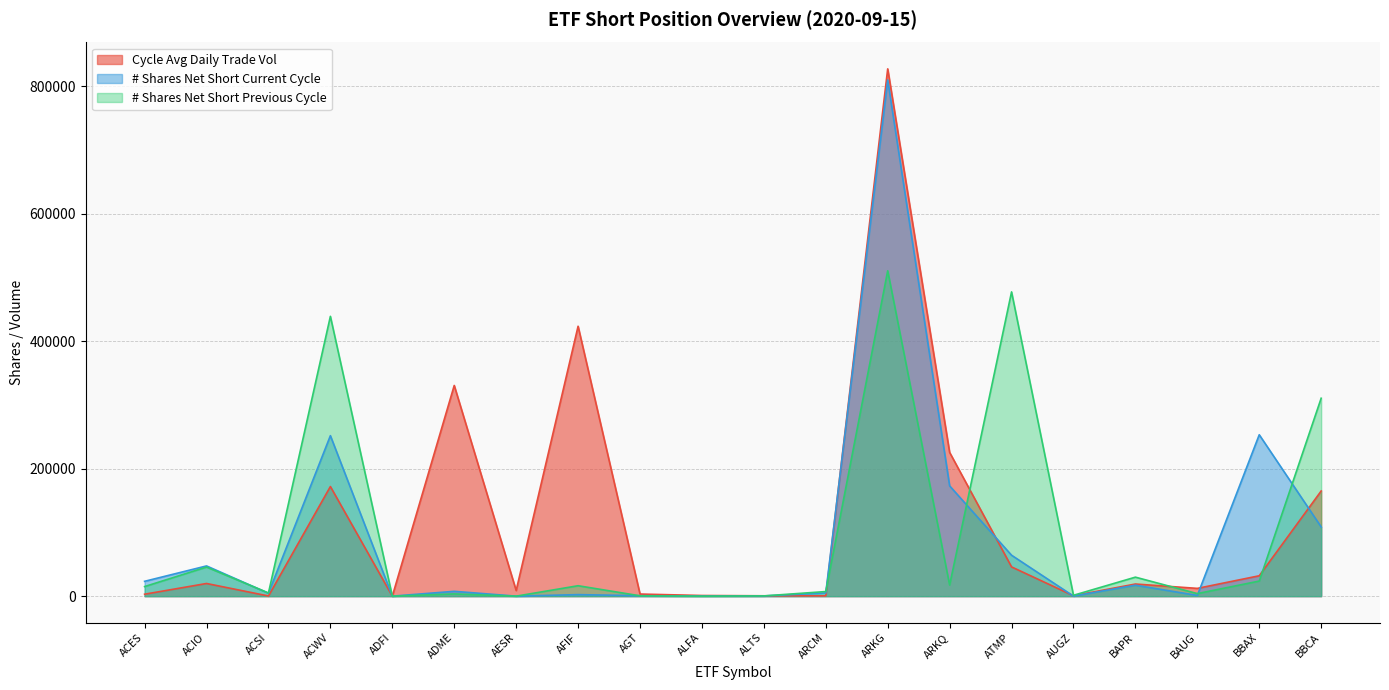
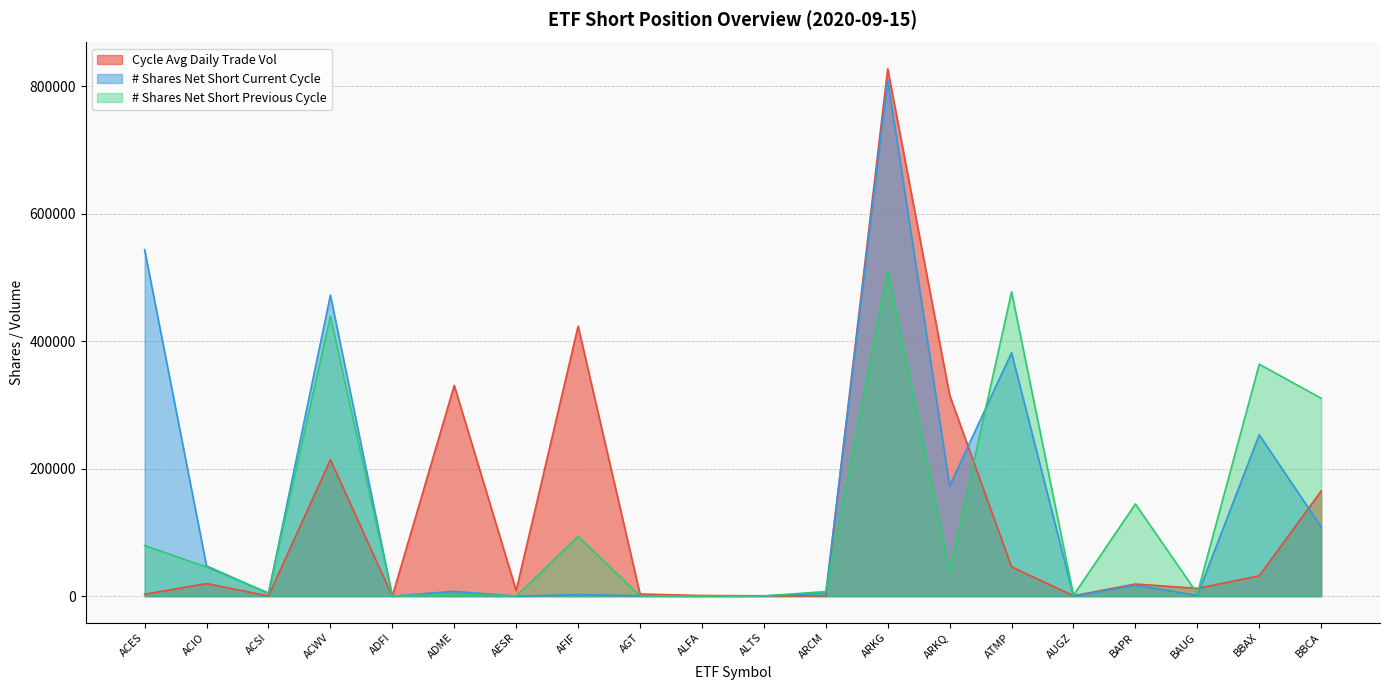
  {
    "Cycle Avg Daily Trade Vol": {
      "ACES": 0,
      "ACIO": 20000,
      "ACSI": 0,
-     "ACWV": 170000,
+     "ACWV": 210000,
      "ADME": 330000,
      "AESR": 10000,
      "AFIF": 420000,
      "ARCM": 0,
      "ARKG": 830000,
-     "ARKQ": 230000,
+     "ARKQ": 320000,
      "ATMP": 50000,
      "BAUG": 10000,
      "BBAX": 30000,
      "BBCA": 160000
    },
    "# Shares Net Short Current Cycle": {
-     "ACES": 20000,
-     "ACWV": 250000,
+     "ACES": 540000,
+     "ACWV": 470000,
      "ADME": 10000,
      "AFIF": 0,
      "ARKG": 810000,
      "ARKQ": 170000,
-     "ATMP": 60000,
+     "ATMP": 380000,
      "BBAX": 250000,
      "BBCA": 110000
    },
    "# Shares Net Short Previous Cycle": {
-     "ACES": 20000,
+     "ACES": 80000,
      "ACWV": 440000,
      "ADME": 0,
-     "AFIF": 20000,
+     "AFIF": 90000,
      "ARKG": 510000,
-     "ARKQ": 20000,
+     "ARKQ": 40000,
      "ATMP": 480000,
-     "BAPR": 30000,
-     "BBAX": 20000,
+     "BAPR": 140000,
+     "BBAX": 360000,
      "BBCA": 310000
    }
  }
